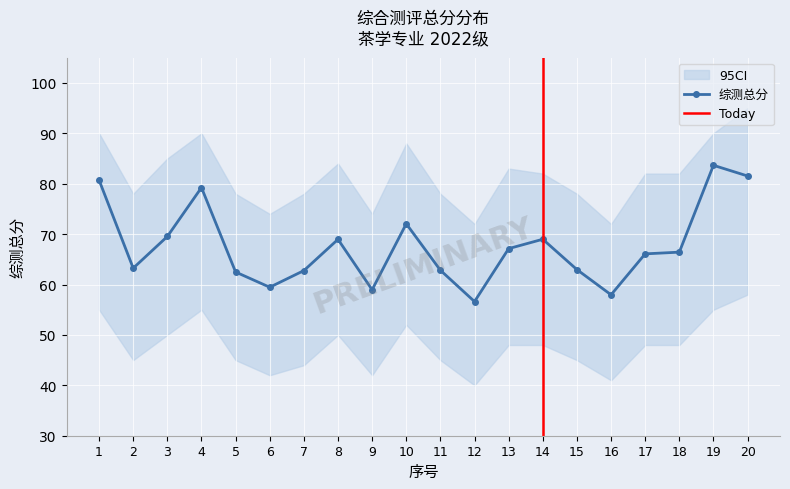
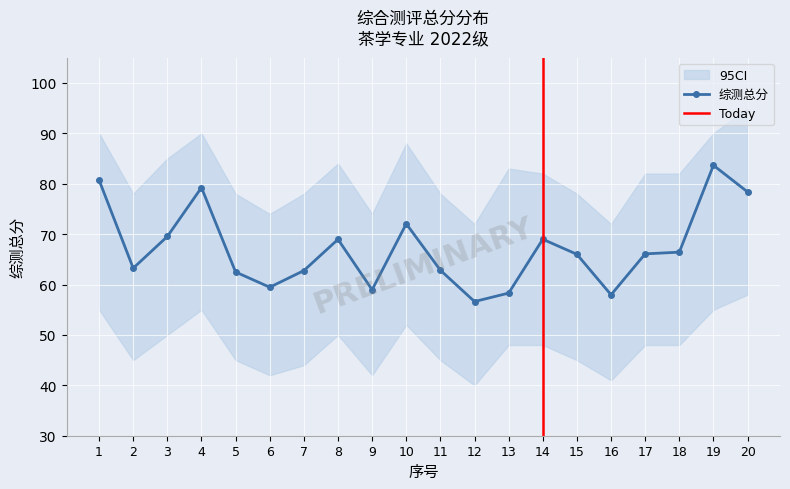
  {
    "综测总分": {
      "1": 81,
      "2": 63,
      "3": 70,
      "4": 79,
      "5": 62,
      "6": 59,
      "7": 63,
      "8": 69,
      "9": 59,
      "10": 72,
      "11": 63,
      "12": 57,
-     "13": 67,
+     "13": 58,
      "14": 69,
-     "15": 63,
+     "15": 66,
      "16": 58,
      "17": 66,
      "18": 66,
      "19": 84,
-     "20": 82
+     "20": 78
    }
  }
